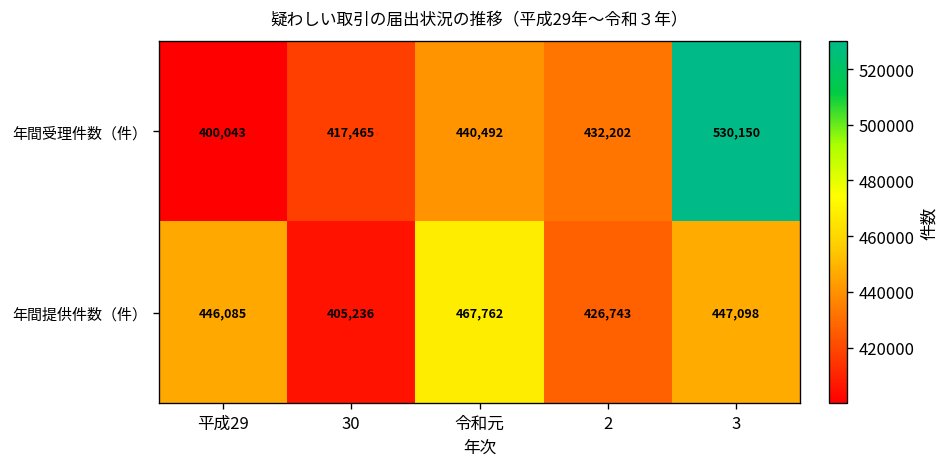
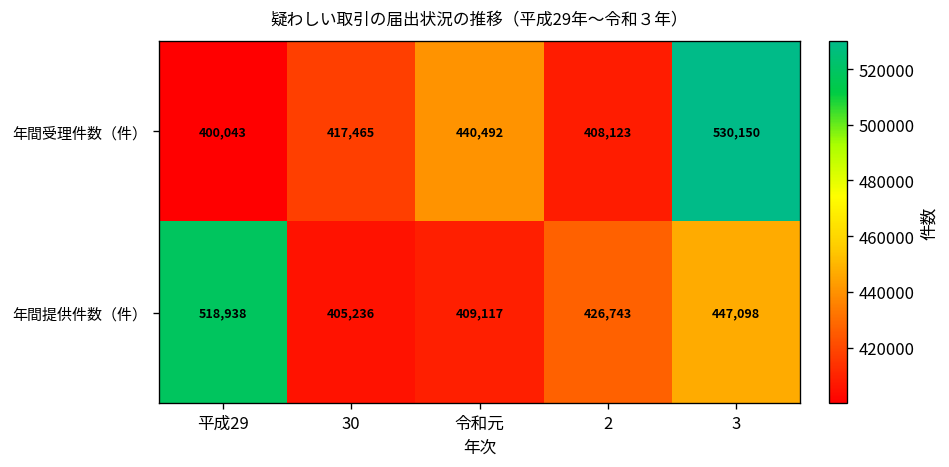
  {
    "年間受理件数（件）": {
      "平成29": "400,043",
      "30": "417,465",
      "令和元": "440,492",
-     "2": "432,202",
+     "2": "408,123",
      "3": "530,150"
    },
    "年間提供件数（件）": {
-     "平成29": "446,085",
+     "平成29": "518,938",
      "30": "405,236",
-     "令和元": "467,762",
+     "令和元": "409,117",
      "2": "426,743",
      "3": "447,098"
    }
  }
